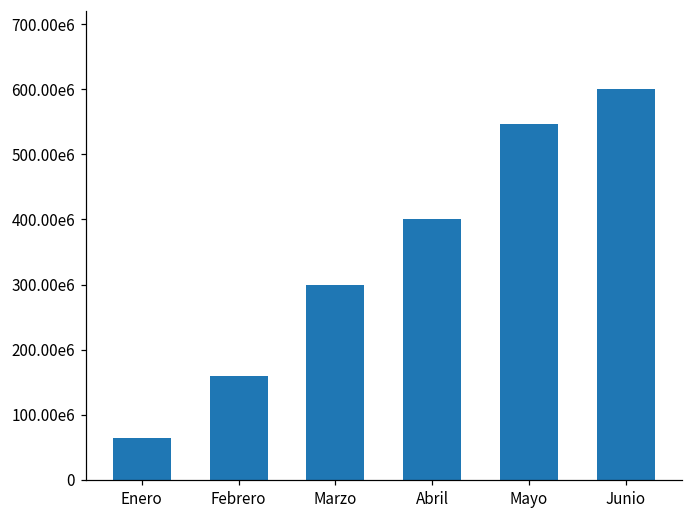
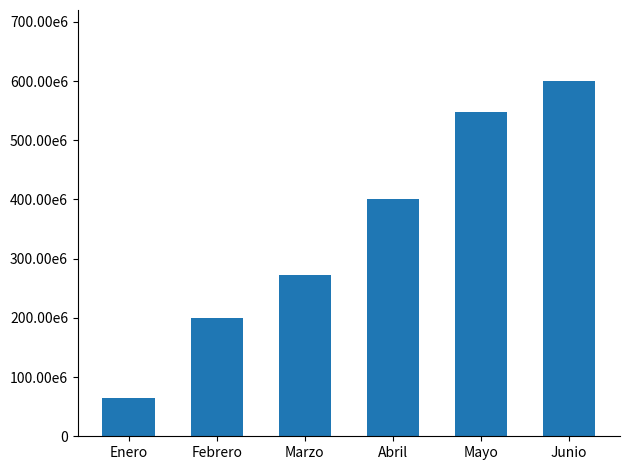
  {
    "Enero": 60000000,
-   "Febrero": 160000000,
-   "Marzo": 300000000,
+   "Febrero": 200000000,
+   "Marzo": 270000000,
    "Abril": 400000000,
    "Mayo": 550000000,
    "Junio": 600000000
  }
